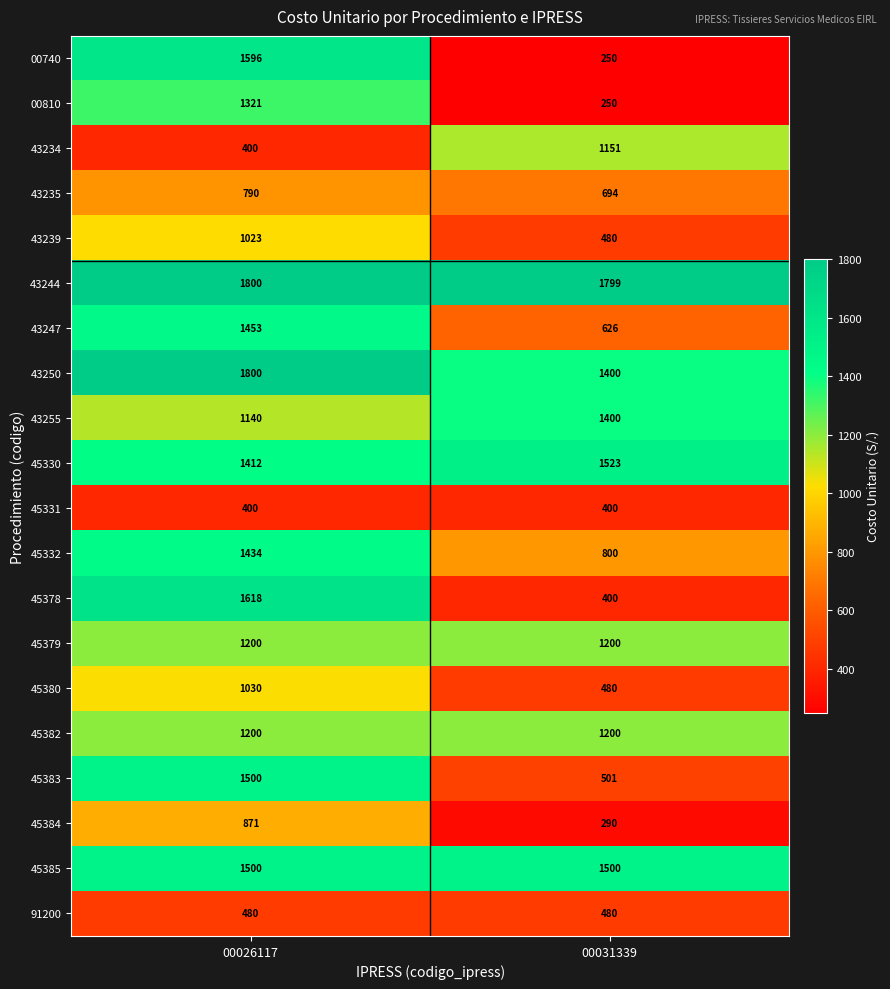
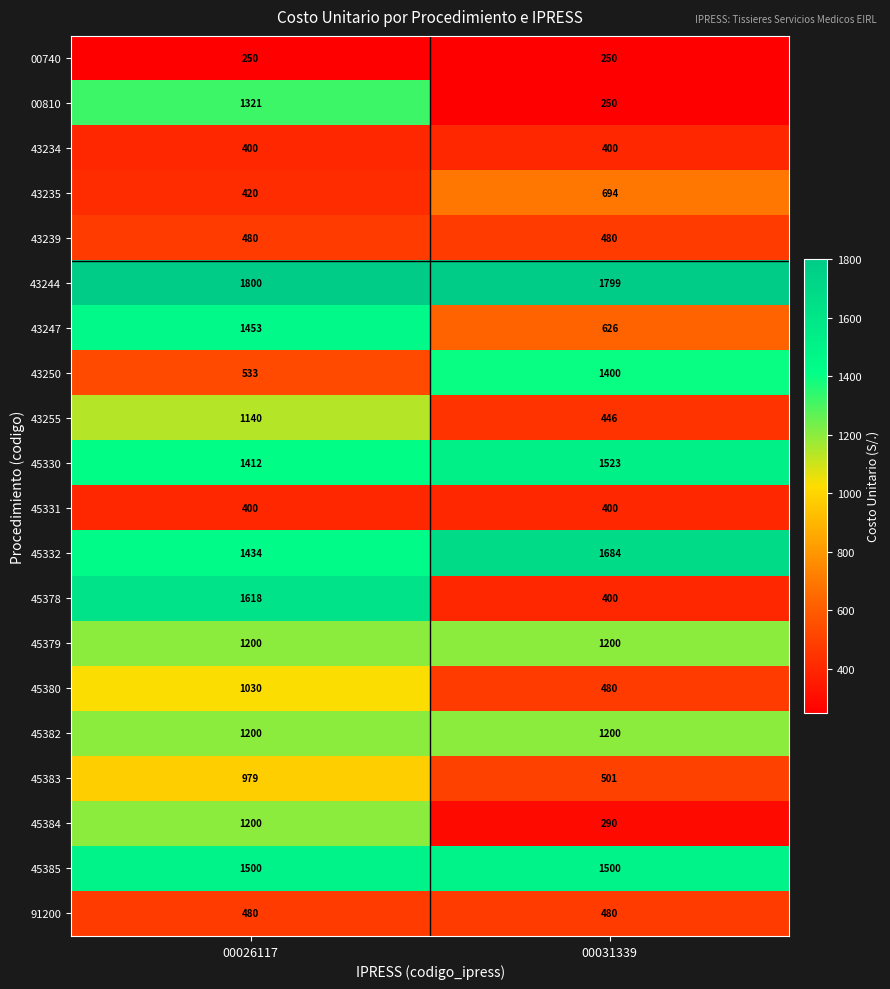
  {
    "00740": {
-     "00026117": 1596,
+     "00026117": 250,
      "00031339": 250
    },
    "00810": {
      "00026117": 1321,
      "00031339": 250
    },
    "43234": {
      "00026117": 400,
-     "00031339": 1151
+     "00031339": 400
    },
    "43235": {
-     "00026117": 790,
+     "00026117": 420,
      "00031339": 694
    },
    "43239": {
-     "00026117": 1023,
+     "00026117": 480,
      "00031339": 480
    },
    "43244": {
      "00026117": 1800,
      "00031339": 1799
    },
    "43247": {
      "00026117": 1453,
      "00031339": 626
    },
    "43250": {
-     "00026117": 1800,
+     "00026117": 533,
      "00031339": 1400
    },
    "43255": {
      "00026117": 1140,
-     "00031339": 1400
+     "00031339": 446
    },
    "45330": {
      "00026117": 1412,
      "00031339": 1523
    },
    "45331": {
      "00026117": 400,
      "00031339": 400
    },
    "45332": {
      "00026117": 1434,
-     "00031339": 800
+     "00031339": 1684
    },
    "45378": {
      "00026117": 1618,
      "00031339": 400
    },
    "45379": {
      "00026117": 1200,
      "00031339": 1200
    },
    "45380": {
      "00026117": 1030,
      "00031339": 480
    },
    "45382": {
      "00026117": 1200,
      "00031339": 1200
    },
    "45383": {
-     "00026117": 1500,
+     "00026117": 979,
      "00031339": 501
    },
    "45384": {
-     "00026117": 871,
+     "00026117": 1200,
      "00031339": 290
    },
    "45385": {
      "00026117": 1500,
      "00031339": 1500
    },
    "91200": {
      "00026117": 480,
      "00031339": 480
    }
  }
